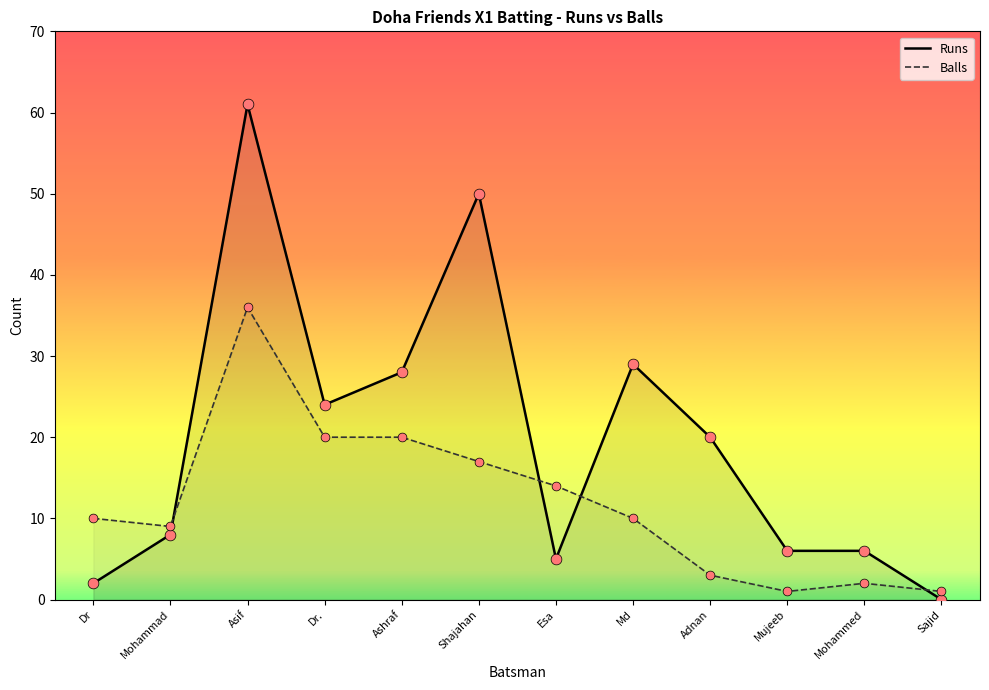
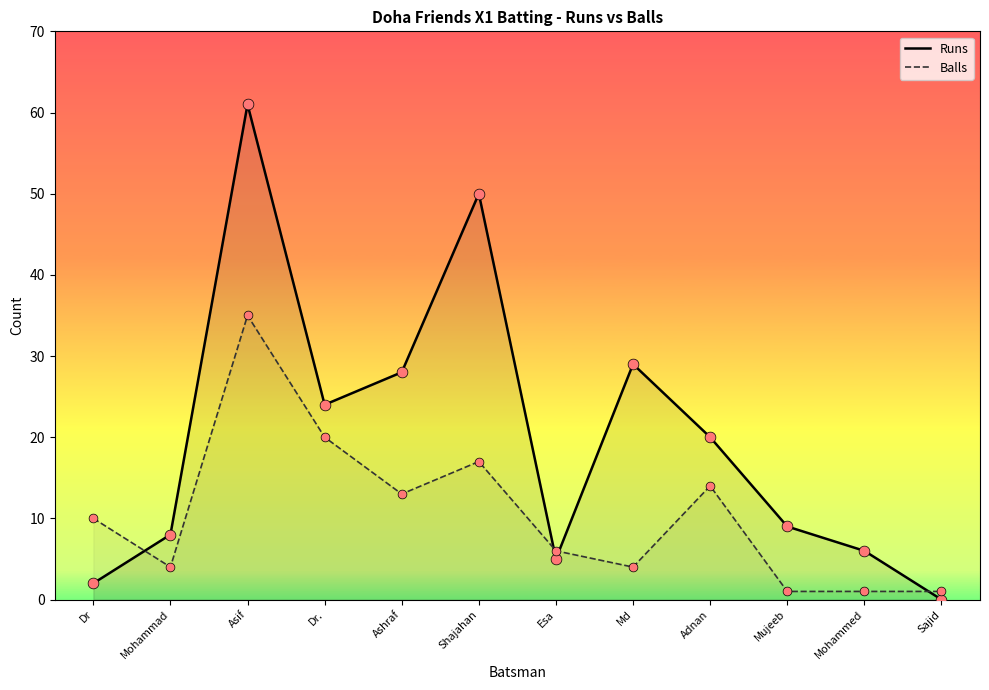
  {
    "Runs": {
      "Dr": 2,
      "Mohammad": 8,
      "Asif": 61,
      "Dr.": 24,
      "Ashraf": 28,
      "Shajahan": 50,
      "Esa": 5,
      "Md": 29,
      "Adnan": 20,
-     "Mujeeb": 6,
+     "Mujeeb": 9,
      "Mohammed": 6,
      "Sajid": 0
    },
    "Balls": {
      "Dr": 10,
-     "Mohammad": 9,
-     "Asif": 36,
+     "Mohammad": 4,
+     "Asif": 35,
      "Dr.": 20,
-     "Ashraf": 20,
+     "Ashraf": 13,
      "Shajahan": 17,
-     "Esa": 14,
-     "Md": 10,
-     "Adnan": 3,
+     "Esa": 6,
+     "Md": 4,
+     "Adnan": 14,
      "Mujeeb": 1,
-     "Mohammed": 2,
+     "Mohammed": 1,
      "Sajid": 1
    }
  }
